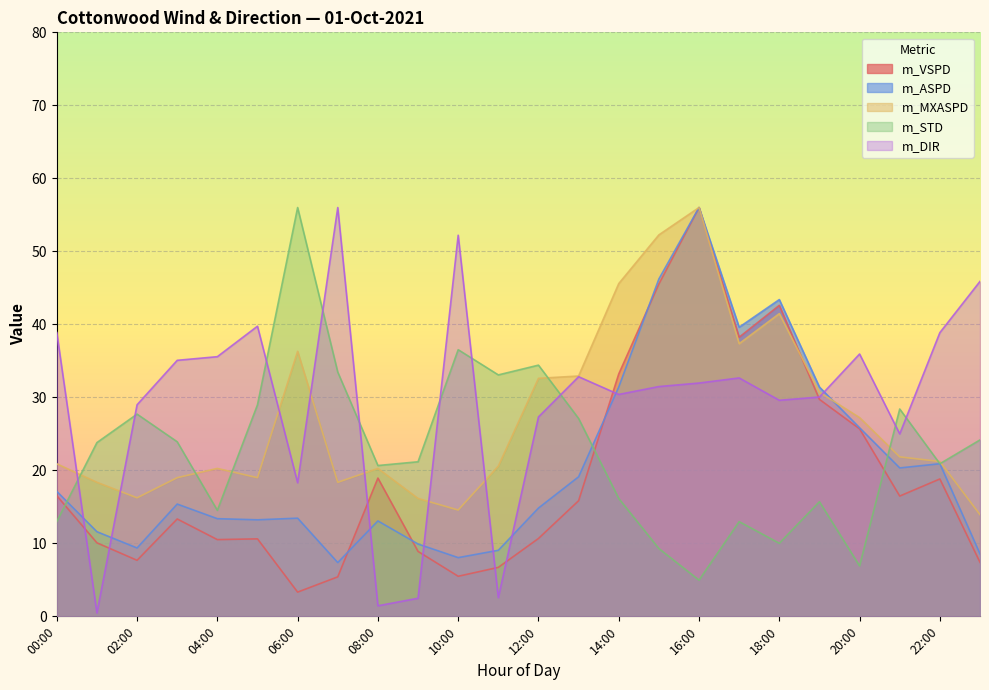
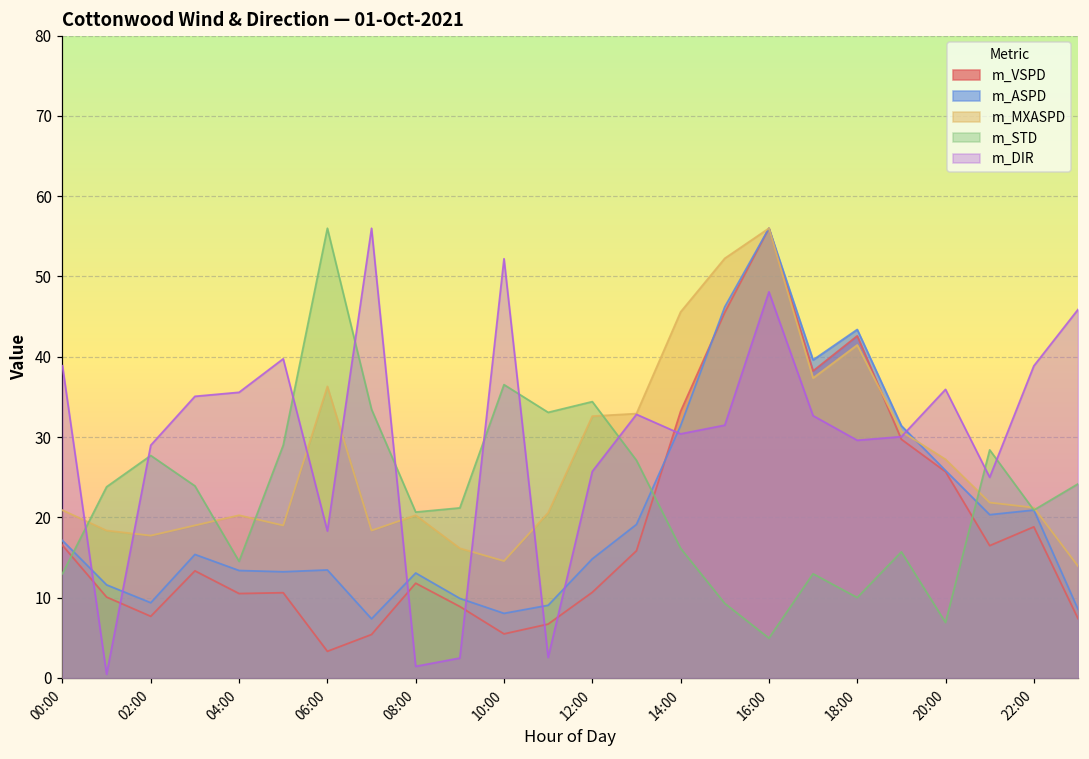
  {
    "m_VSPD": {
      "00:00": 17,
      "02:00": 8,
      "04:00": 11,
      "06:00": 3,
-     "08:00": 19,
+     "08:00": 12,
      "10:00": 5,
      "12:00": 11,
      "14:00": 33,
      "18:00": 43,
      "22:00": 19
    },
    "m_ASPD": {
      "00:00": 17,
      "02:00": 9,
      "04:00": 13,
      "06:00": 13,
      "08:00": 13,
      "10:00": 8,
      "12:00": 15,
      "14:00": 31,
      "18:00": 43
    },
    "m_MXASPD": {
      "00:00": 21,
-     "02:00": 16,
+     "02:00": 18,
      "04:00": 20,
      "06:00": 36,
      "08:00": 20,
      "10:00": 15,
      "12:00": 33,
      "14:00": 46,
      "18:00": 41,
      "20:00": 27
    },
    "m_STD": {
      "00:00": 13,
      "02:00": 28,
      "04:00": 15,
      "06:00": 56,
      "08:00": 21,
      "10:00": 37,
      "12:00": 34,
      "14:00": 16,
      "16:00": 5,
      "18:00": 10,
      "20:00": 7
    },
    "m_DIR": {
      "00:00": 39,
      "02:00": 29,
      "04:00": 36,
      "06:00": 18,
      "08:00": 1,
      "10:00": 52,
-     "12:00": 27,
+     "12:00": 26,
      "14:00": 30,
-     "16:00": 32,
+     "16:00": 48,
      "18:00": 30,
      "20:00": 36,
      "22:00": 39
    }
  }
